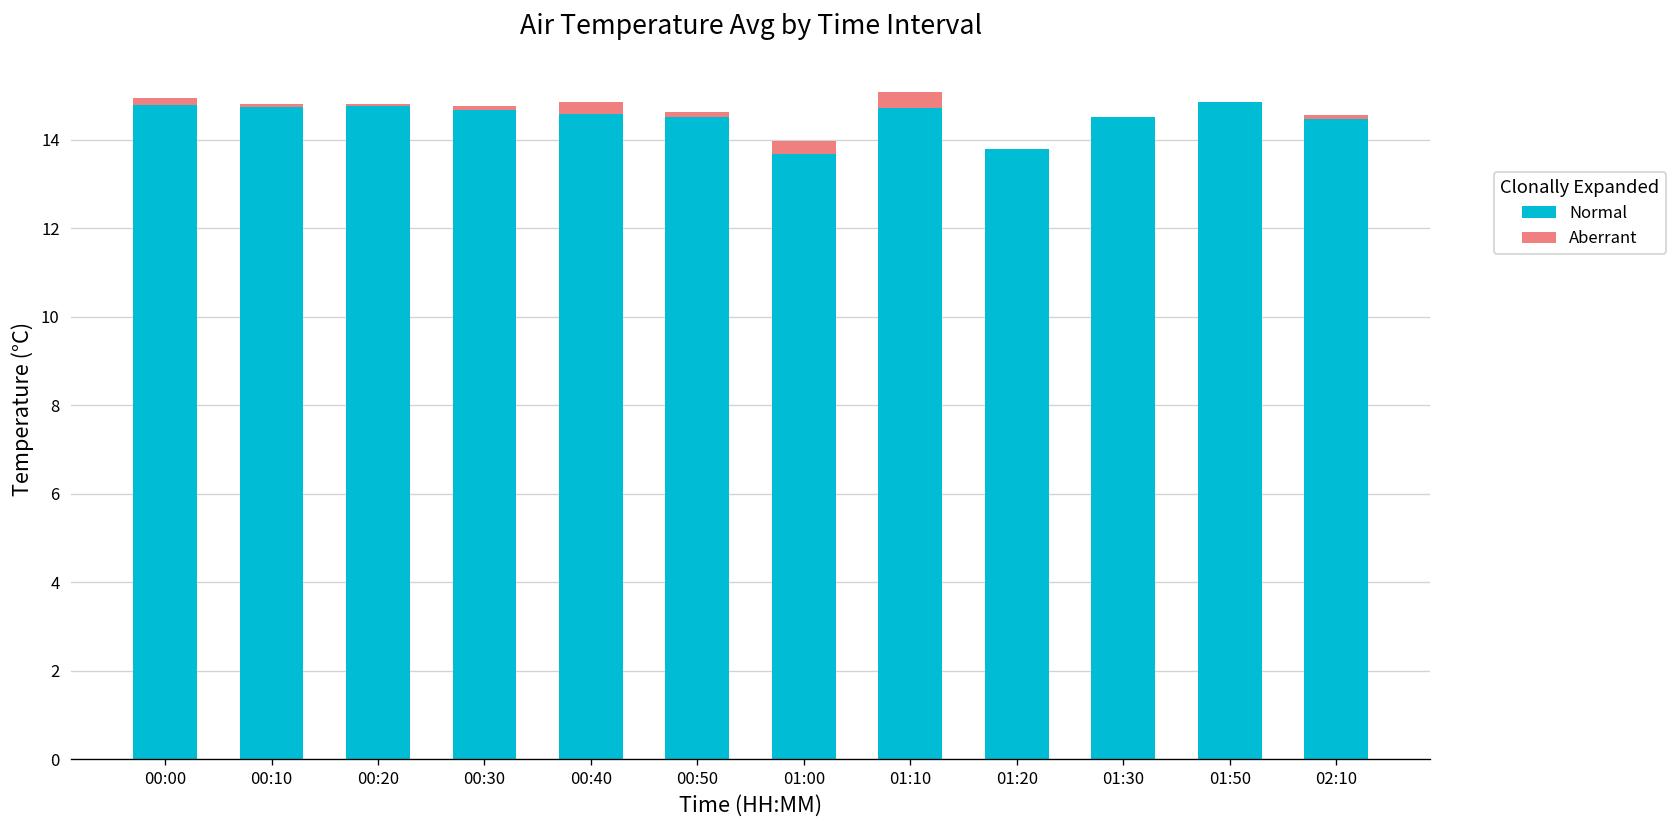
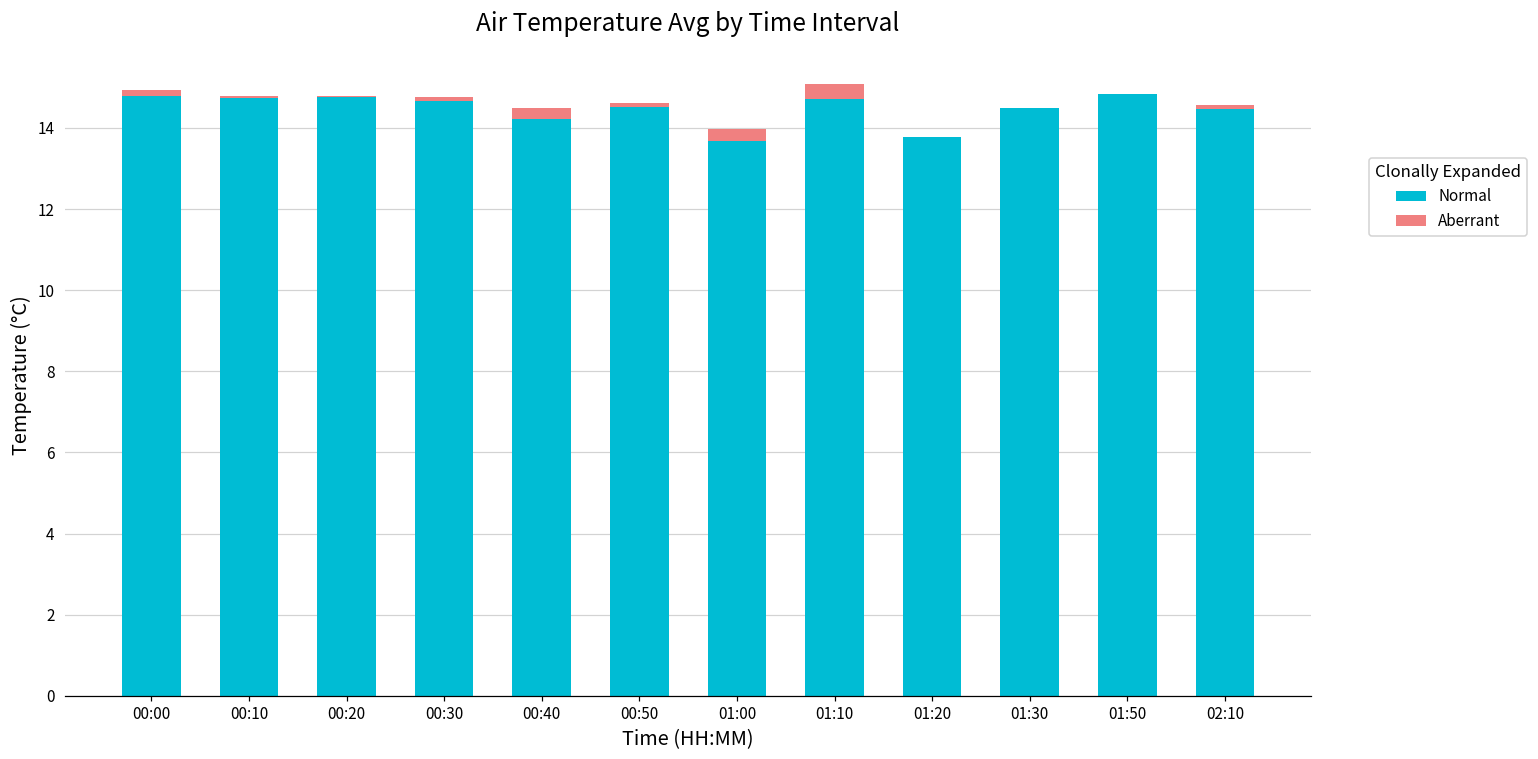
  {
    "Normal": {
      "00:00": 14.8,
      "00:10": 14.7,
      "00:20": 14.8,
      "00:30": 14.7,
-     "00:40": 14.6,
+     "00:40": 14.2,
      "00:50": 14.5,
      "01:00": 13.7,
      "01:10": 14.7,
      "01:20": 13.8,
      "01:30": 14.5,
      "01:50": 14.8,
      "02:10": 14.5
    },
    "Aberrant": {
      "00:00": 0.1,
      "00:30": 0.1,
      "00:40": 0.3,
      "00:50": 0.1,
      "01:00": 0.3,
      "01:10": 0.4,
      "01:50": 0.0,
      "02:10": 0.1
    }
  }
